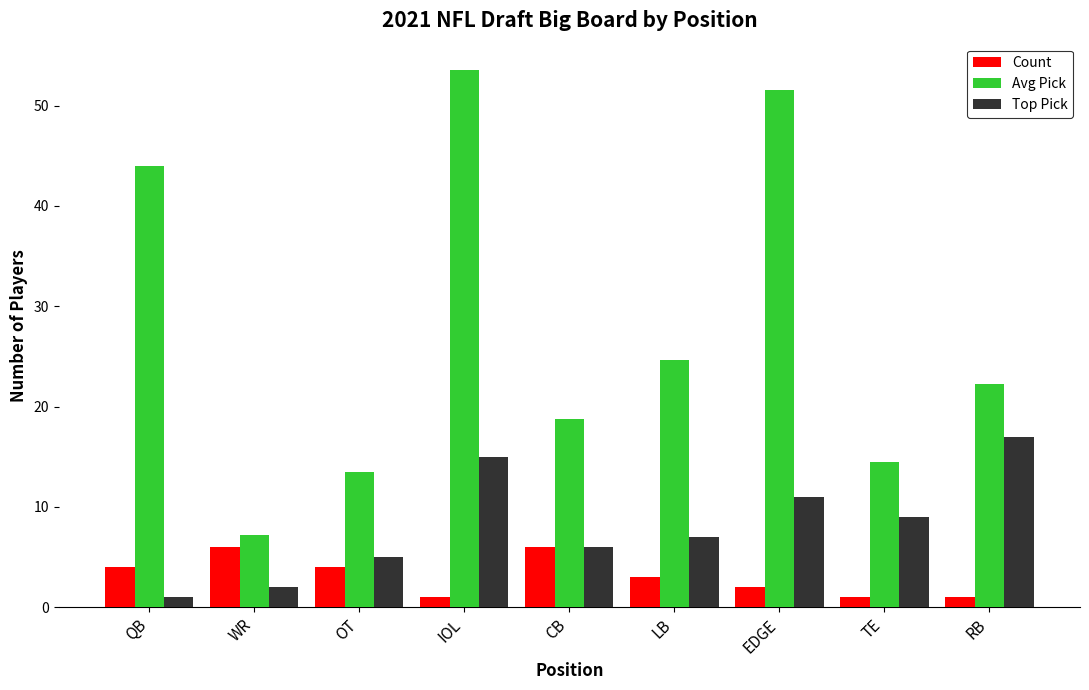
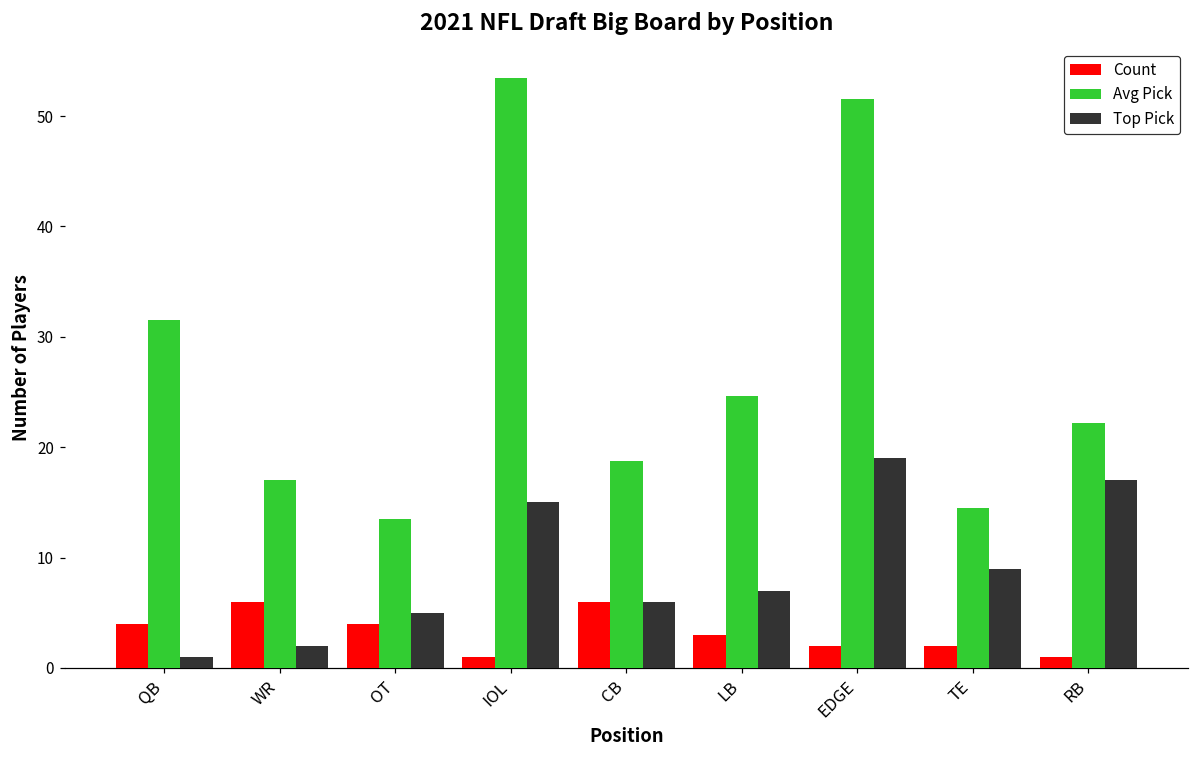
  {
    "Count": {
      "QB": 4,
      "WR": 6,
      "OT": 4,
      "IOL": 1,
      "CB": 6,
      "LB": 3,
      "EDGE": 2,
-     "TE": 1,
+     "TE": 2,
      "RB": 1
    },
    "Avg Pick": {
-     "QB": 44.0,
-     "WR": 7.2,
+     "QB": 31.5,
+     "WR": 17.0,
      "OT": 13.5,
      "IOL": 53.5,
      "CB": 18.8,
      "LB": 24.7,
      "EDGE": 51.6,
      "TE": 14.5,
      "RB": 22.2
    },
    "Top Pick": {
      "QB": 1,
      "WR": 2,
      "OT": 5,
      "IOL": 15,
      "CB": 6,
      "LB": 7,
-     "EDGE": 11,
+     "EDGE": 19,
      "TE": 9,
      "RB": 17
    }
  }
